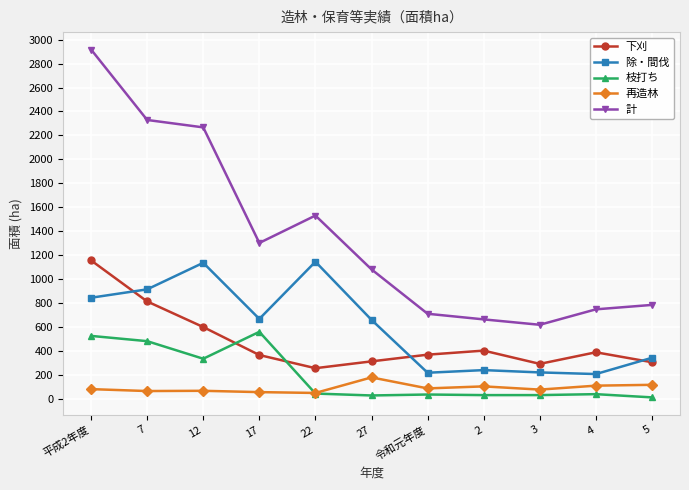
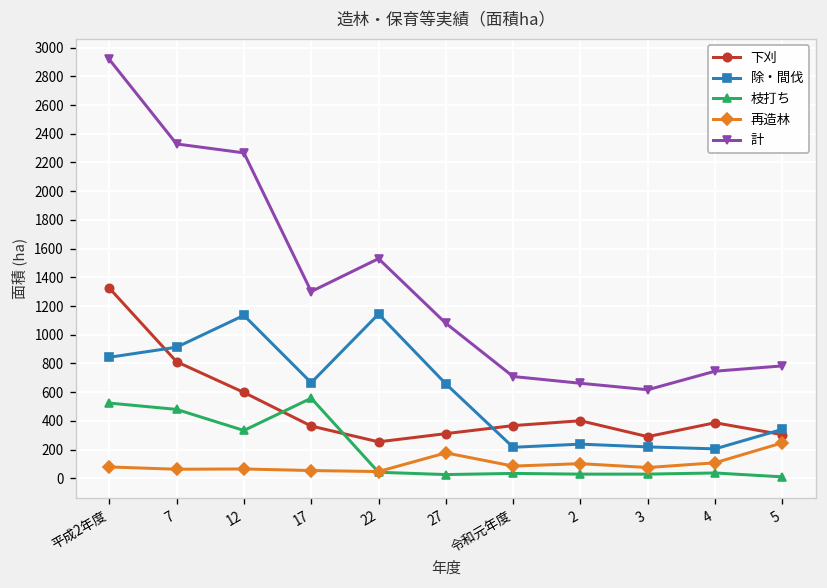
  {
    "下刈": {
-     "平成2年度": 1160,
+     "平成2年度": 1330,
      "7": 810,
      "12": 600,
      "17": 360,
      "22": 250,
      "27": 310,
      "令和元年度": 370,
      "2": 400,
      "3": 290,
      "4": 390,
      "5": 300
    },
    "除・間伐": {
      "平成2年度": 840,
      "7": 910,
      "12": 1140,
      "17": 670,
      "22": 1140,
      "27": 660,
      "令和元年度": 220,
      "2": 240,
      "3": 220,
      "4": 210,
      "5": 340
    },
    "枝打ち": {
      "平成2年度": 520,
      "7": 480,
      "12": 330,
      "17": 560,
      "27": 30,
      "令和元年度": 30,
      "2": 30,
      "3": 30,
      "4": 40,
      "5": 10
    },
    "再造林": {
      "平成2年度": 80,
      "7": 60,
      "12": 70,
      "17": 50,
      "27": 180,
      "令和元年度": 90,
      "2": 100,
      "3": 70,
      "4": 110,
-     "5": 120
+     "5": 250
    },
    "計": {
      "平成2年度": 2920,
      "7": 2330,
      "12": 2270,
      "17": 1300,
      "22": 1530,
      "27": 1080,
      "令和元年度": 710,
      "2": 660,
      "3": 620,
      "4": 750,
      "5": 780
    }
  }
